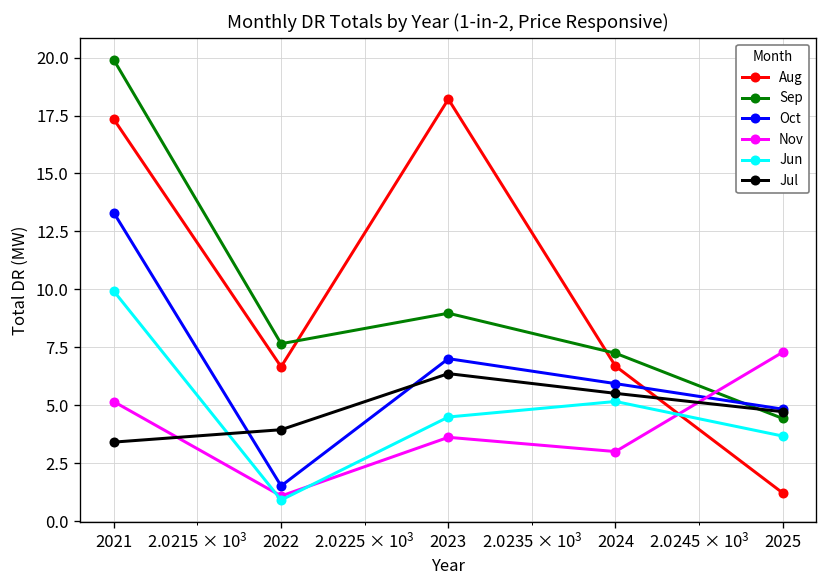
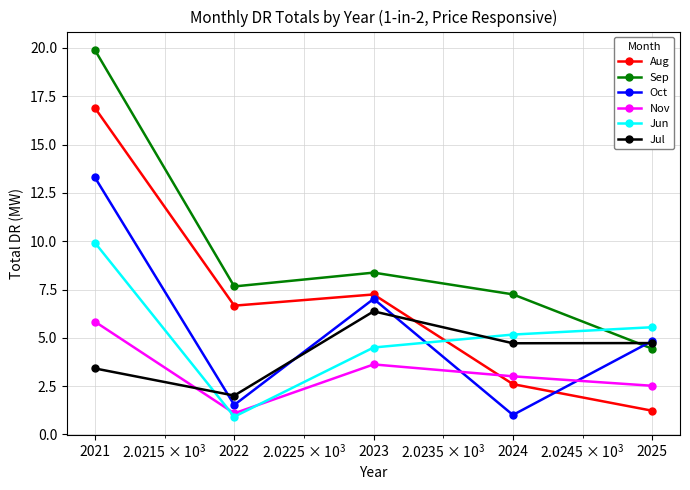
  {
    "Aug": {
-     "2021": 17.3,
+     "2021": 16.9,
      "2022": 6.7,
-     "2023": 18.2,
-     "2024": 6.7,
+     "2023": 7.2,
+     "2024": 2.6,
      "2025": 1.2
    },
    "Sep": {
      "2021": 19.9,
      "2022": 7.7,
-     "2023": 9.0,
+     "2023": 8.4,
      "2024": 7.3,
      "2025": 4.4
    },
    "Oct": {
      "2021": 13.3,
      "2022": 1.5,
      "2023": 7.0,
-     "2024": 5.9
+     "2024": 1.0
    },
    "Nov": {
-     "2021": 5.2,
+     "2021": 5.8,
      "2022": 1.1,
      "2023": 3.6,
      "2024": 3.0,
-     "2025": 7.3
+     "2025": 2.5
    },
    "Jun": {
      "2021": 9.9,
      "2022": 0.9,
      "2023": 4.5,
      "2024": 5.2,
-     "2025": 3.7
+     "2025": 5.6
    },
    "Jul": {
      "2021": 3.4,
-     "2022": 4.0,
+     "2022": 2.0,
      "2023": 6.4,
-     "2024": 5.5
+     "2024": 4.7
    }
  }
